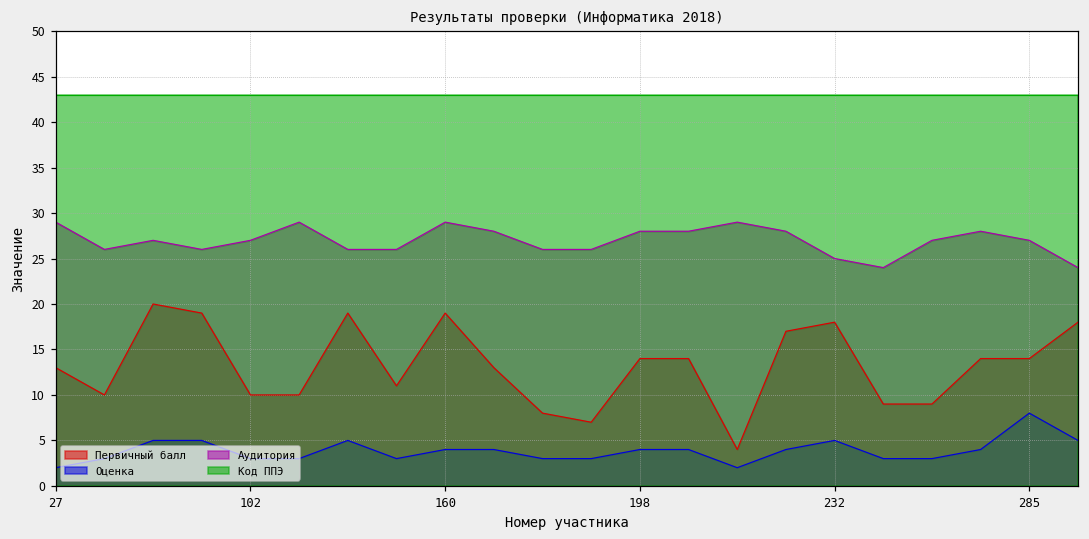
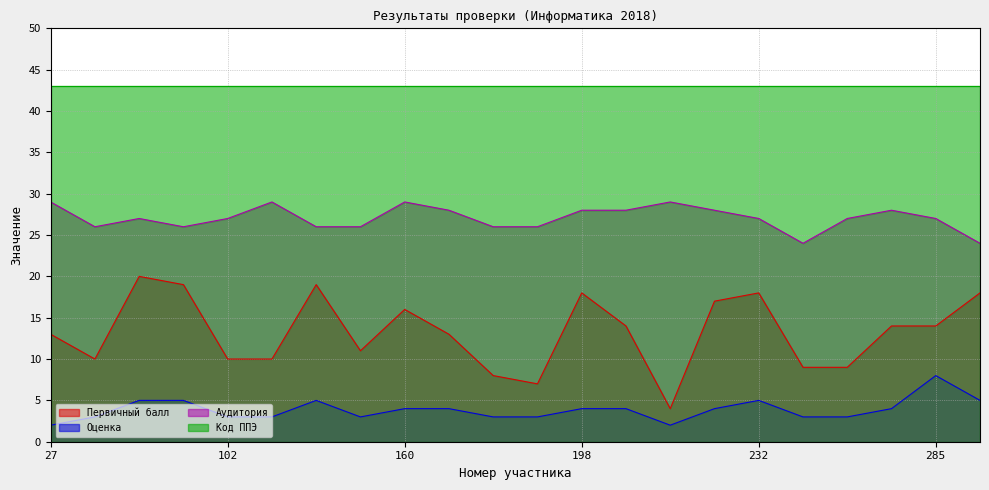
  {
    "Первичный балл": {
      "27": 13,
      "102": 10,
-     "160": 19,
-     "198": 14,
+     "160": 16,
+     "198": 18,
      "232": 18,
      "285": 14
    },
    "Оценка": {
      "27": 2,
      "160": 4,
      "198": 4,
      "232": 5,
      "285": 8
    },
    "Аудитория": {
      "27": 29,
      "102": 27,
      "160": 29,
      "198": 28,
-     "232": 25,
+     "232": 27,
      "285": 27
    },
    "Код ППЭ": {
      "27": 43,
      "102": 43,
      "160": 43,
      "198": 43,
      "232": 43,
      "285": 43
    }
  }
